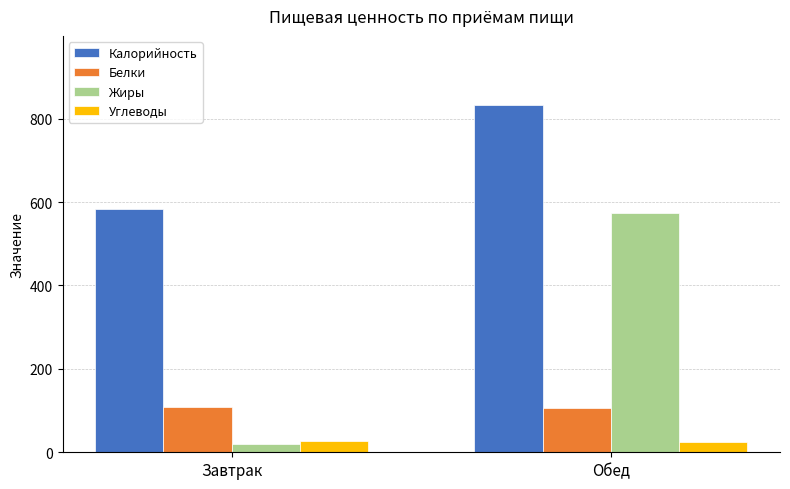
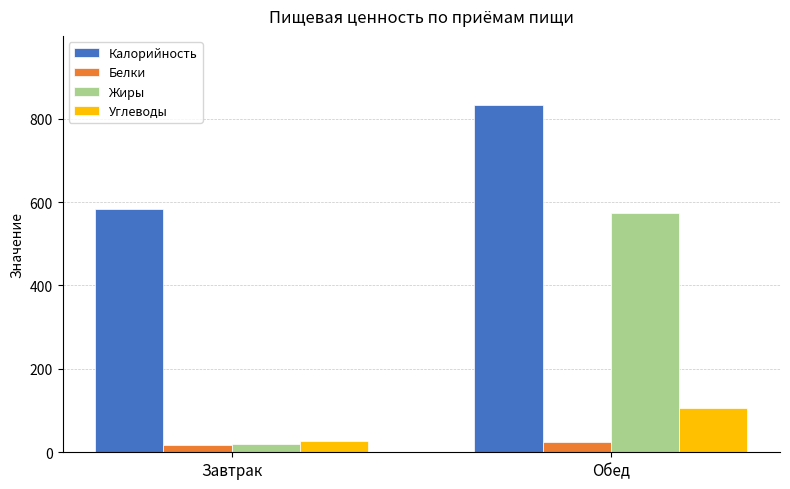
  {
    "Калорийность": {
      "Завтрак": 580,
      "Обед": 830
    },
    "Белки": {
-     "Завтрак": 110,
-     "Обед": 110
+     "Завтрак": 20,
+     "Обед": 30
    },
    "Жиры": {
      "Завтрак": 20,
      "Обед": 570
    },
    "Углеводы": {
      "Завтрак": 30,
-     "Обед": 20
+     "Обед": 110
    }
  }
